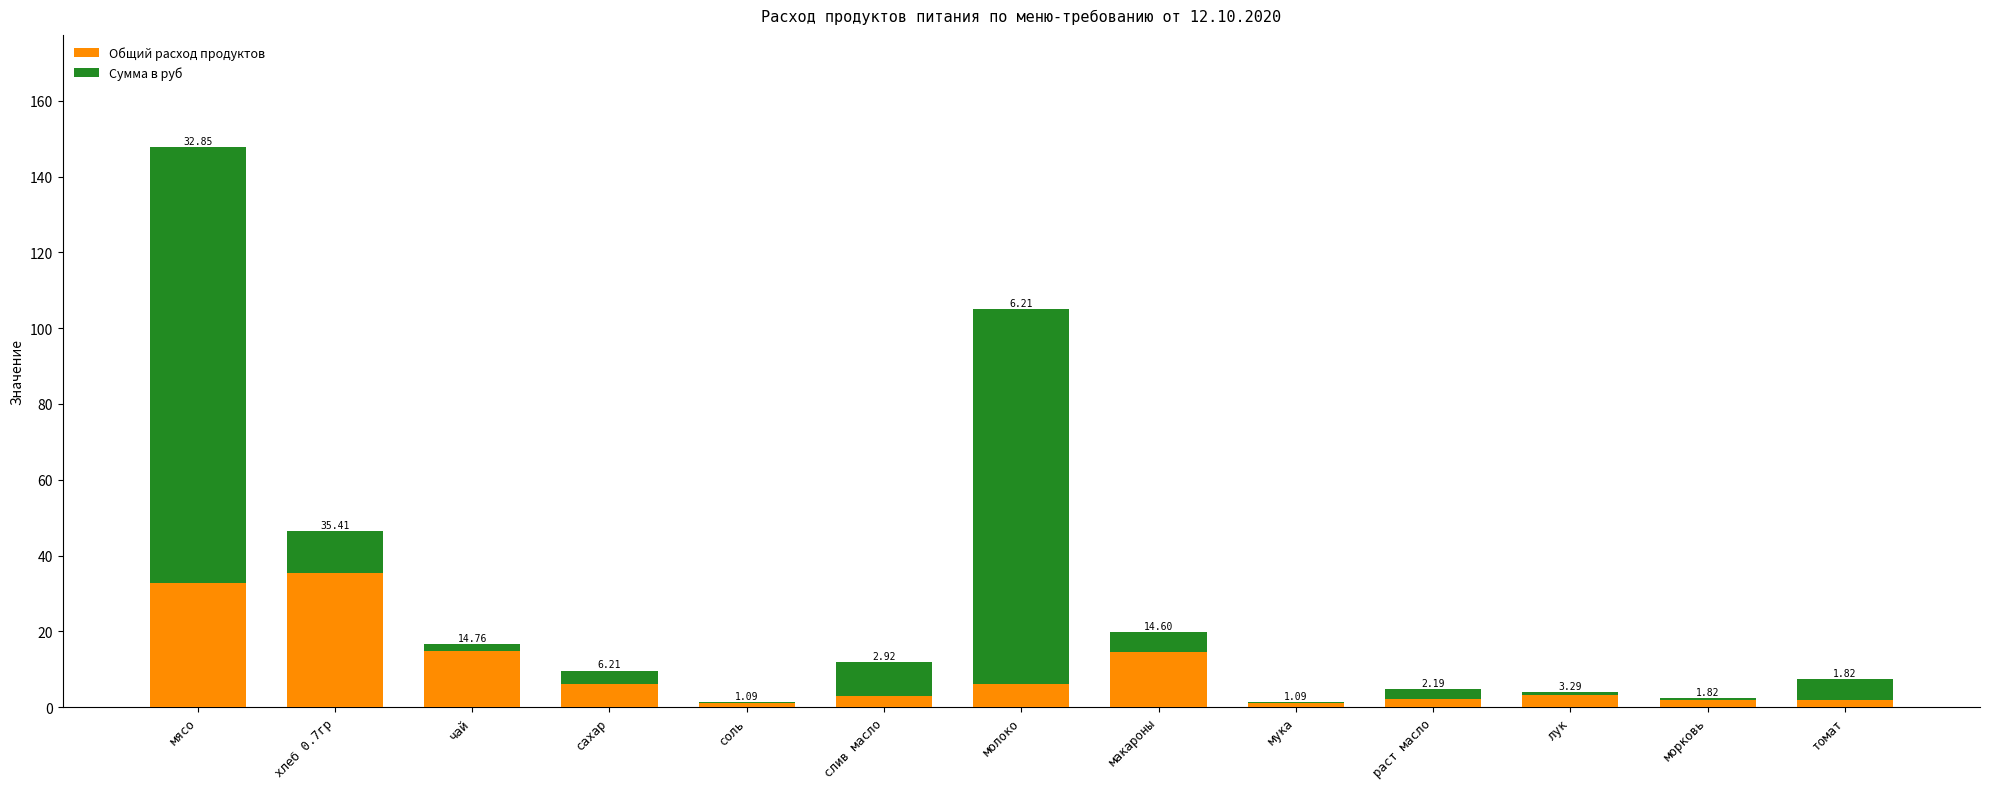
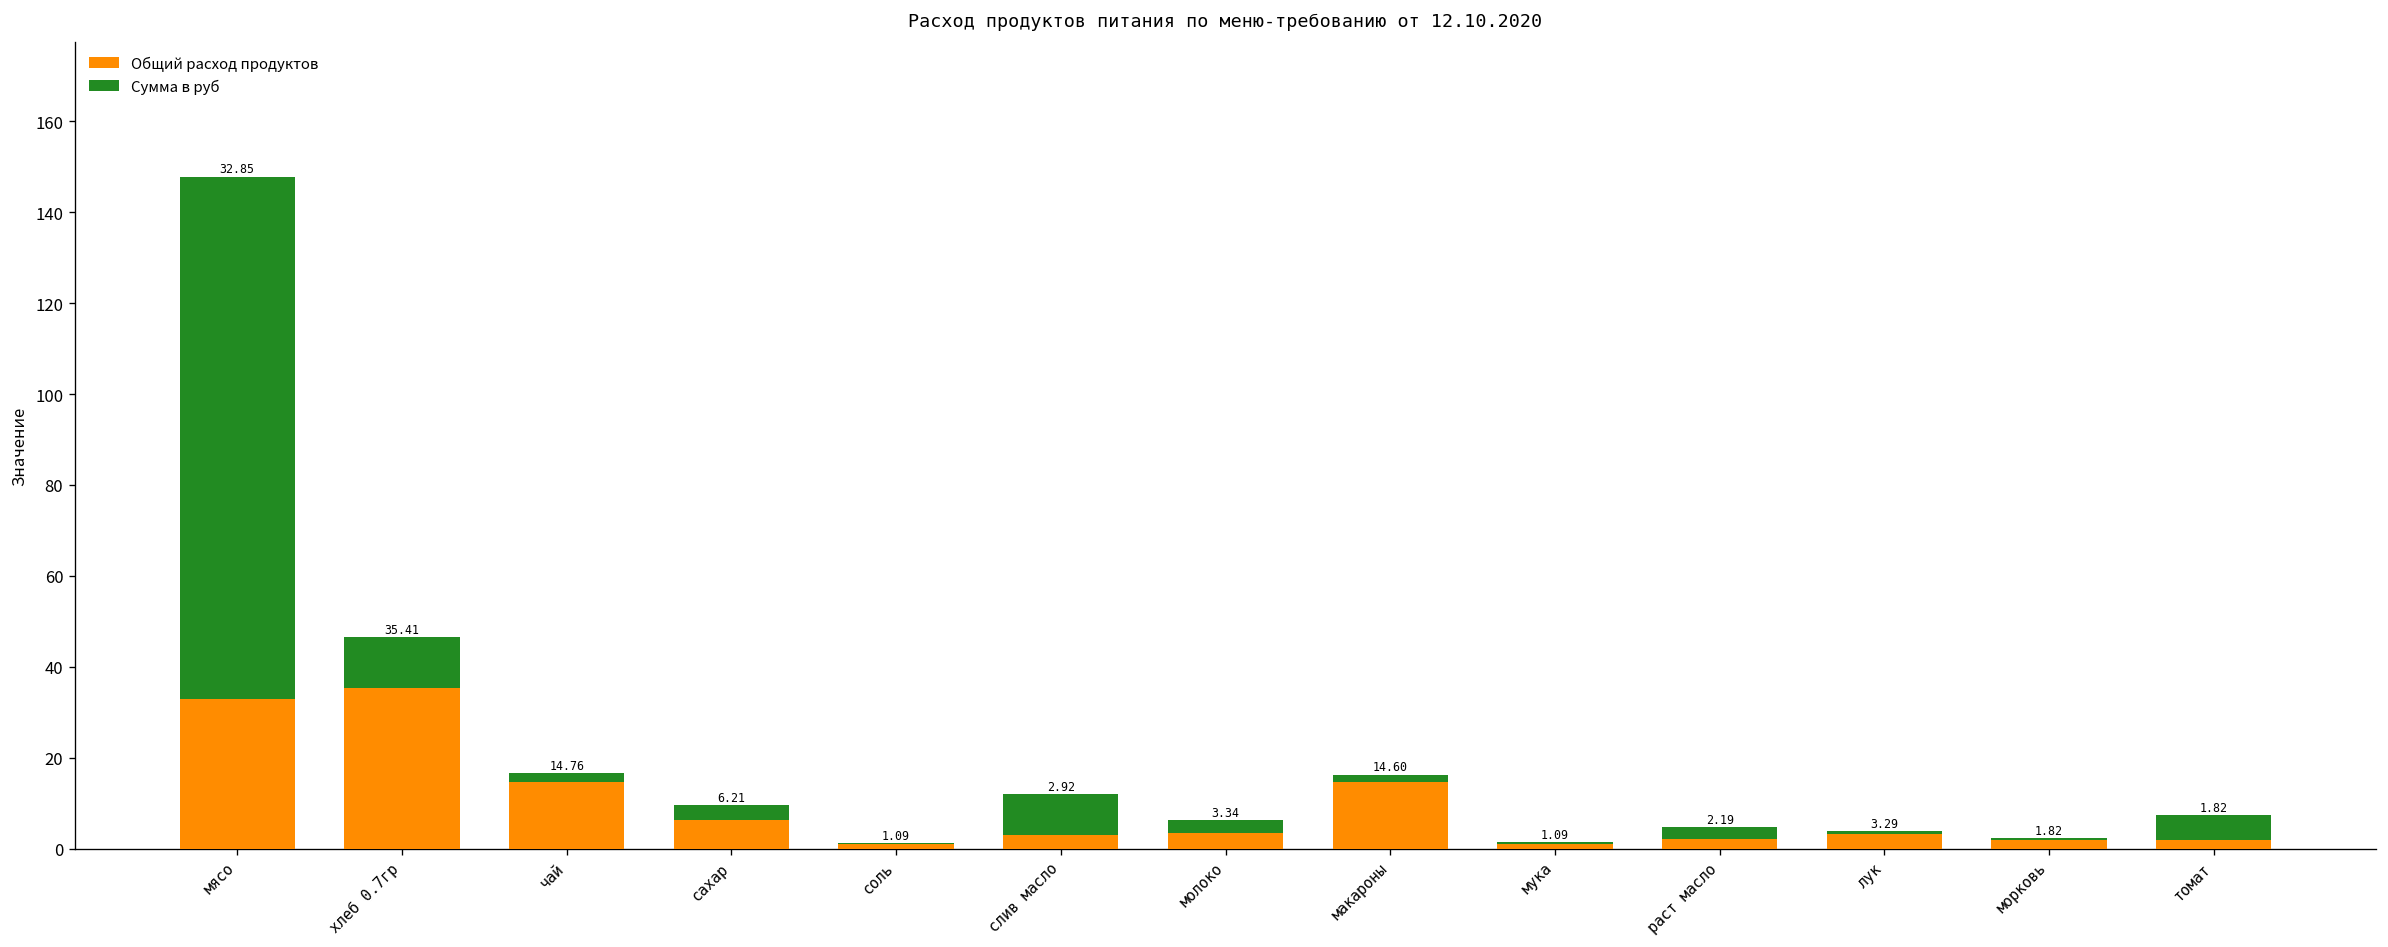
  {
    "Общий расход продуктов": {
      "чай": 14.76,
      "сахар": 6.21,
      "соль": 1.09,
-     "молоко": 6.21,
+     "молоко": 3.34,
      "макароны": 14.60,
      "мука": 1.09,
      "раст масло": 2.19,
      "лук": 3.29,
      "морковь": 1.82,
      "томат": 1.82
    },
    "Сумма в руб": {
-     "молоко": 99,
-     "макароны": 5
+     "молоко": 3,
+     "макароны": 2
    }
  }
